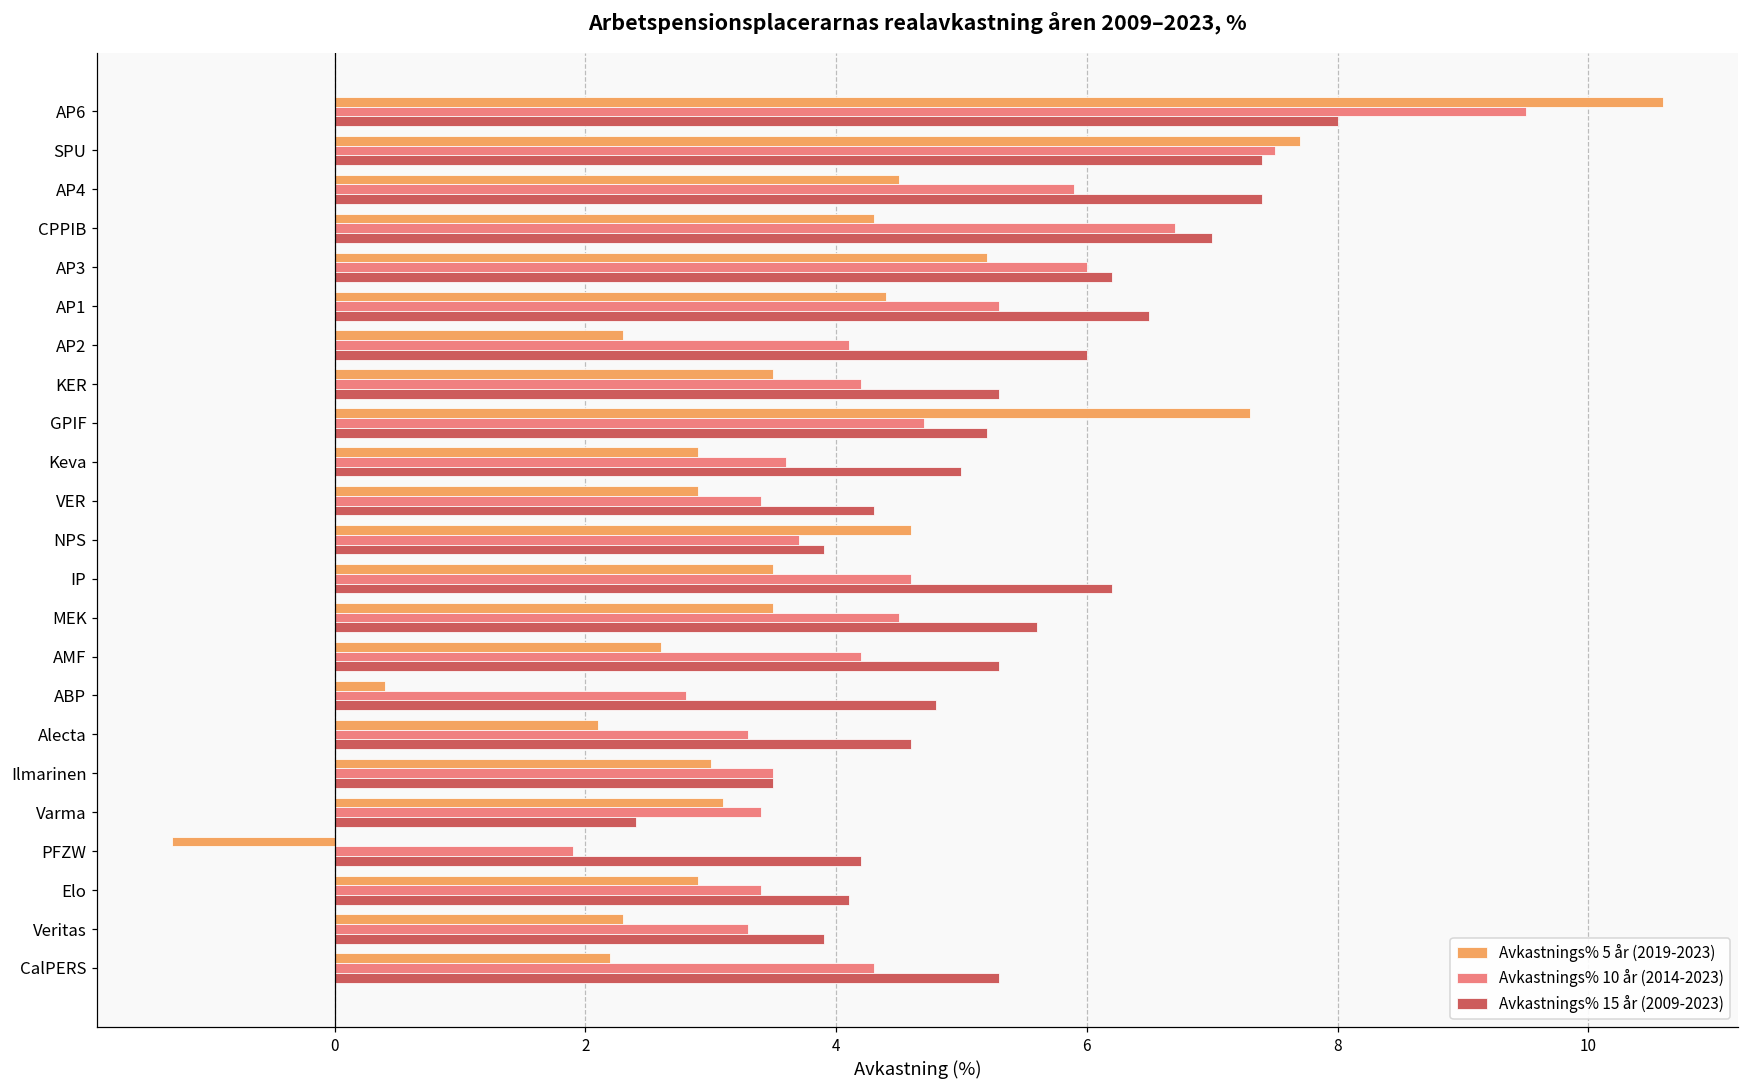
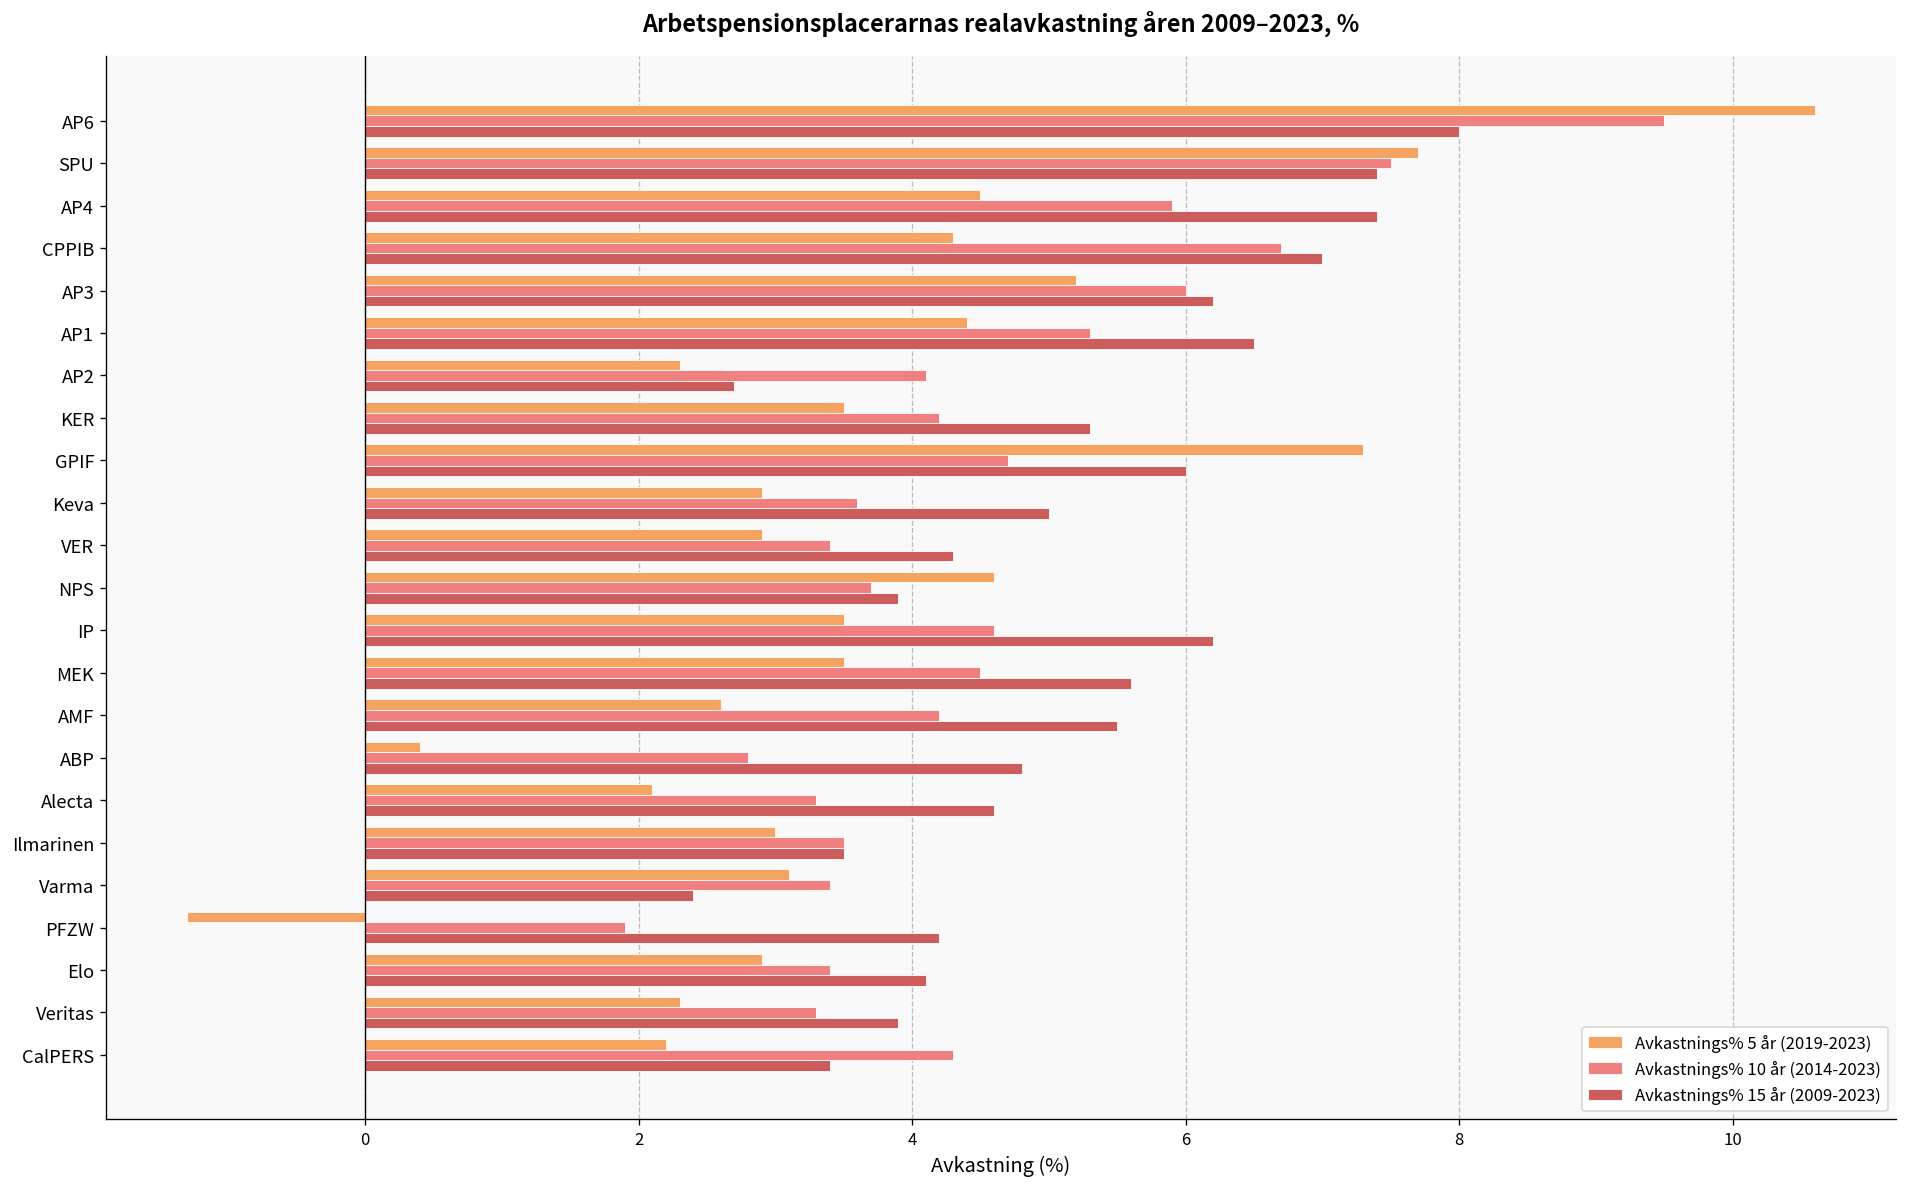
  {
    "Avkastnings% 15 år (2009-2023)": {
      "AP6": 8.0,
      "SPU": 7.4,
      "AP4": 7.4,
      "CPPIB": 7.0,
      "AP3": 6.2,
      "AP1": 6.5,
-     "AP2": 6.0,
+     "AP2": 2.7,
      "KER": 5.3,
-     "GPIF": 5.2,
+     "GPIF": 6.0,
      "Keva": 5.0,
      "VER": 4.3,
      "NPS": 3.9,
      "IP": 6.2,
      "MEK": 5.6,
-     "AMF": 5.3,
+     "AMF": 5.5,
      "ABP": 4.8,
      "Alecta": 4.6,
      "Ilmarinen": 3.5,
      "Varma": 2.4,
      "PFZW": 4.2,
      "Elo": 4.1,
      "Veritas": 3.9,
-     "CalPERS": 5.3
+     "CalPERS": 3.4
    }
  }
